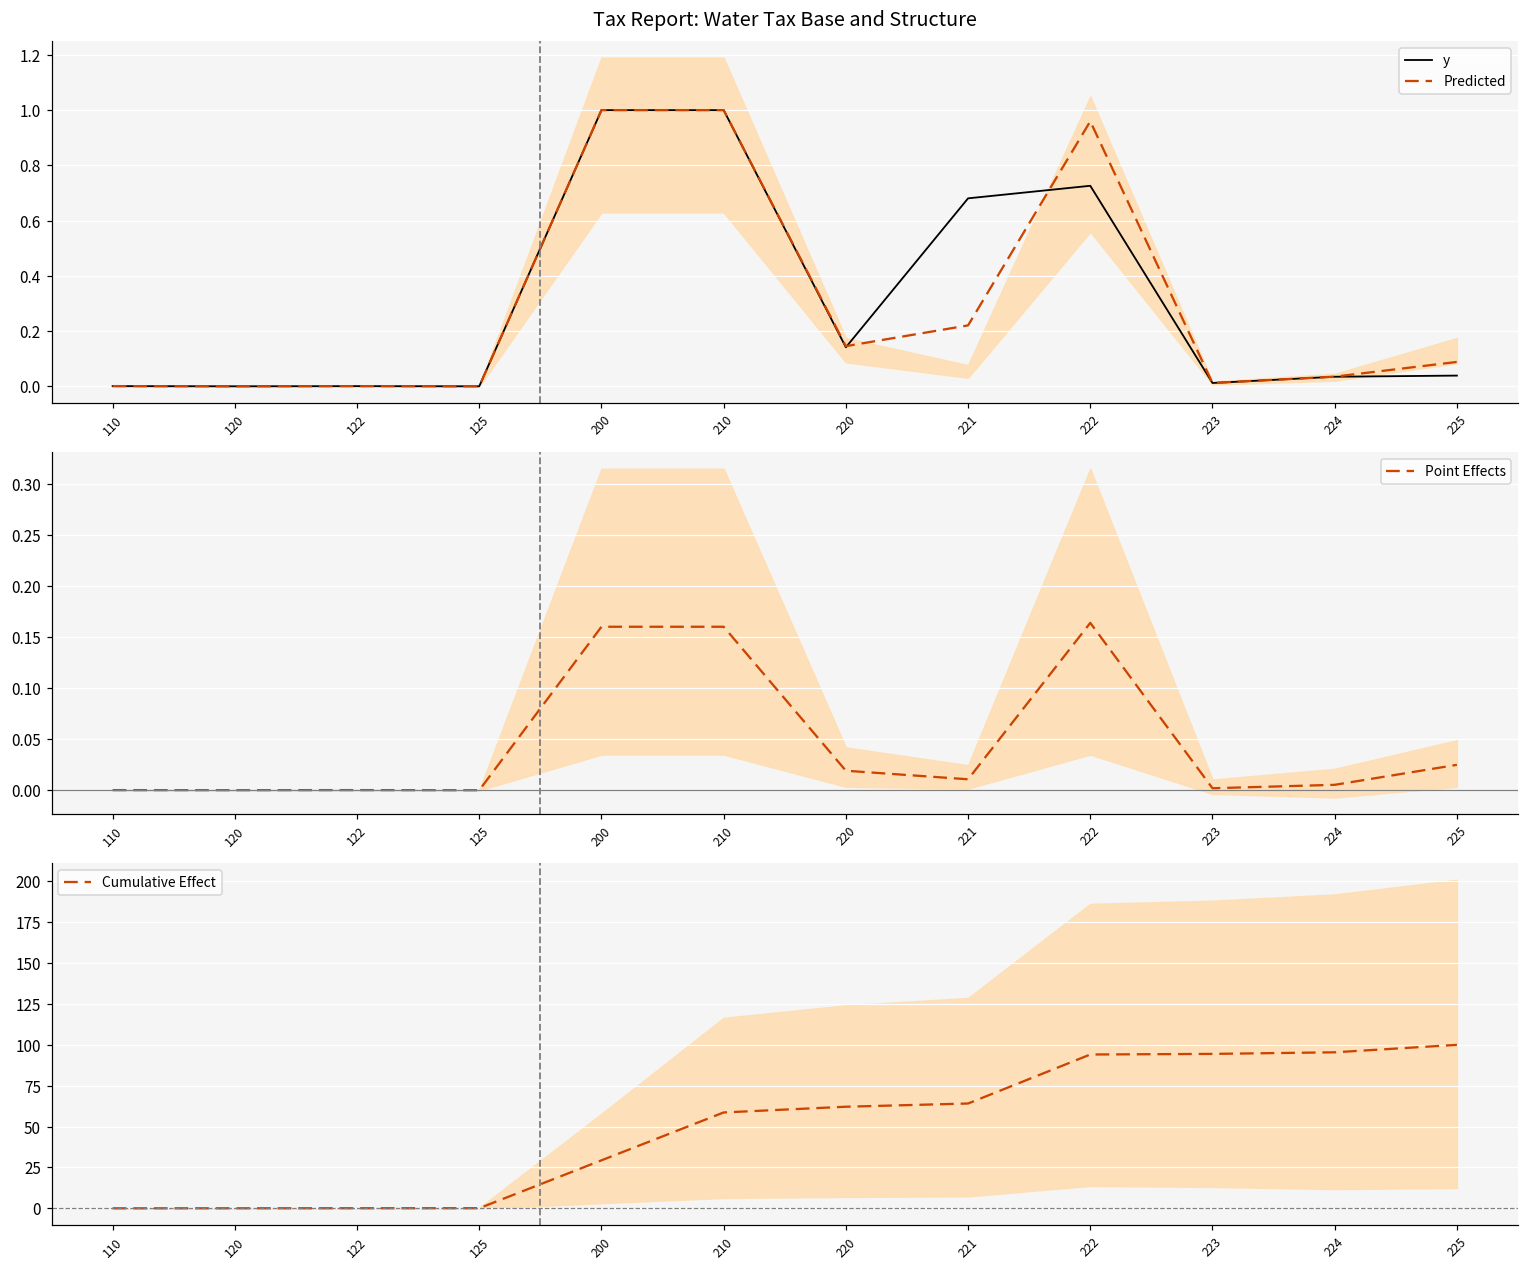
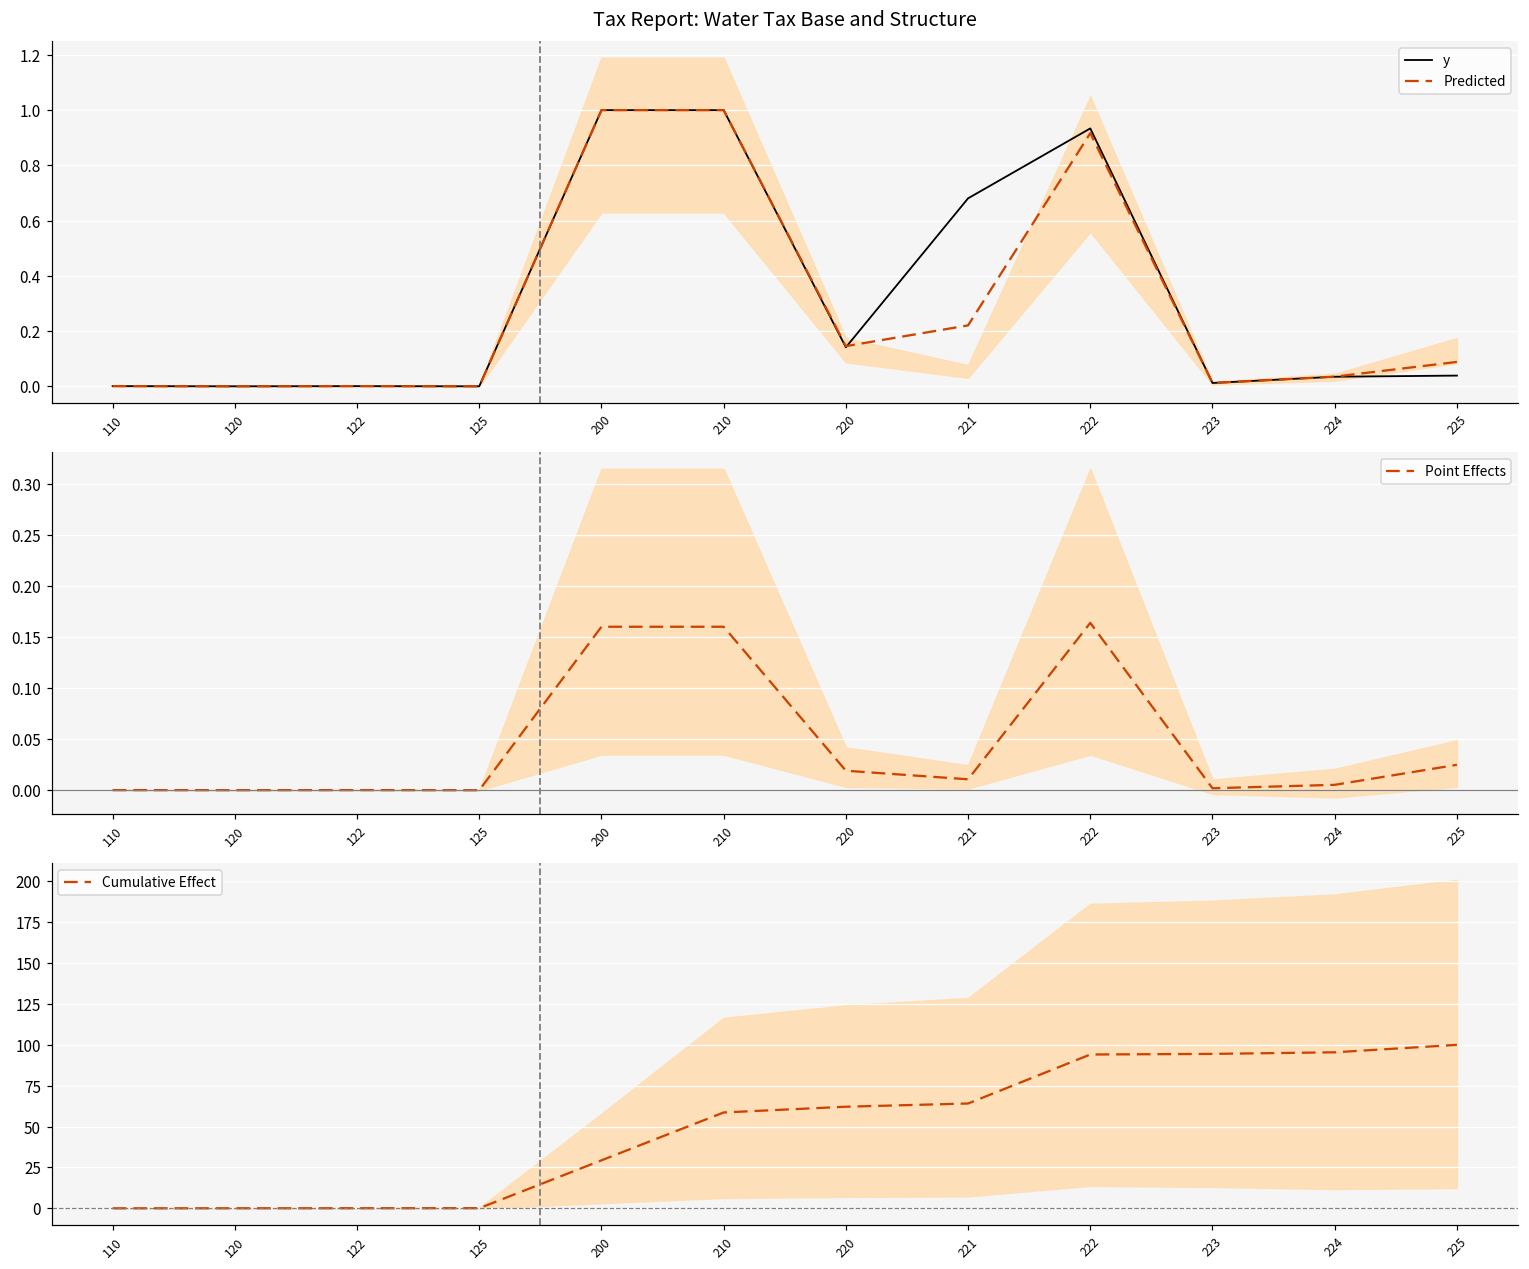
  {
    "Tax Report: Water Tax Base and Structure": {
      "y": {
        "221": 0.68,
-       "222": 0.73,
+       "222": 0.93,
        "225": 0.04
      },
      "Predicted": {
        "221": 0.22,
-       "222": 0.96,
+       "222": 0.92,
        "225": 0.09
      }
    }
  }
